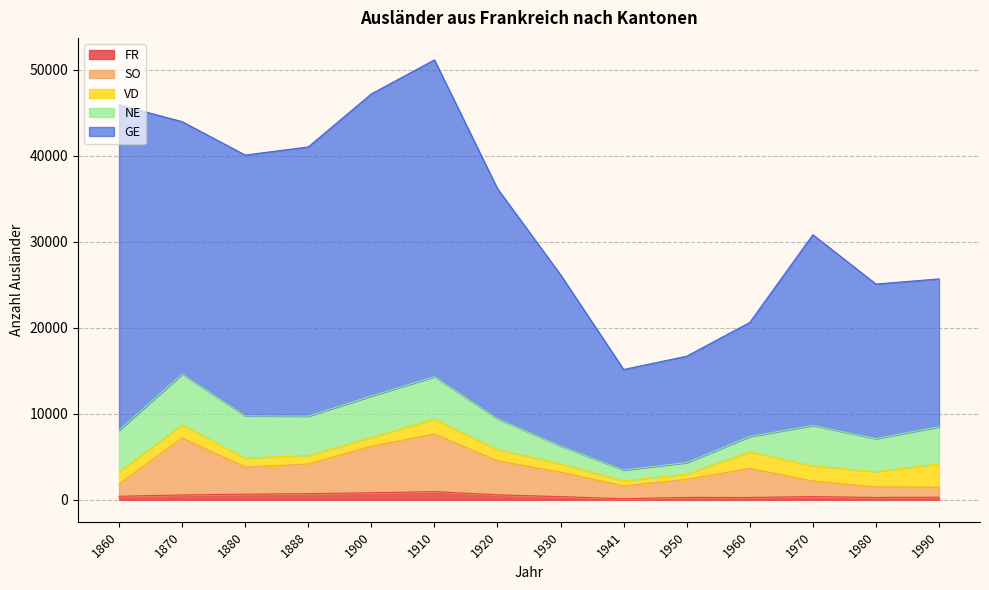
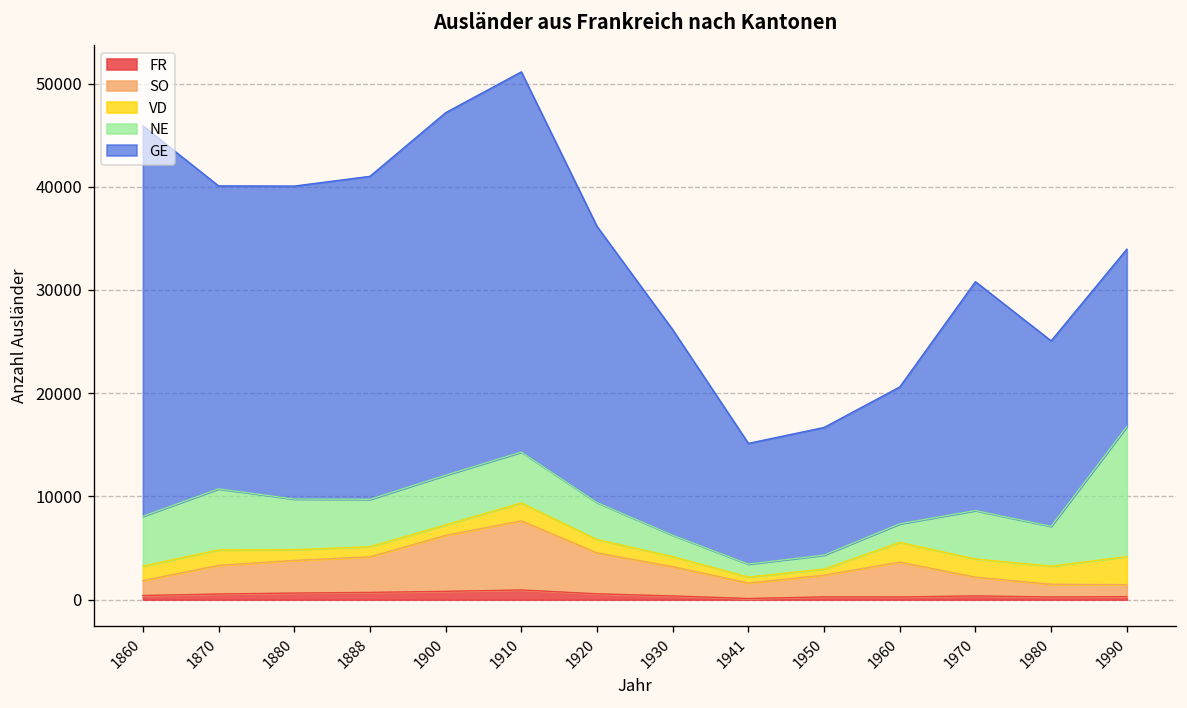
  {
    "FR": {
      "1860": 0,
      "1870": 1000,
      "1880": 1000,
      "1888": 1000,
      "1900": 1000,
      "1910": 1000,
      "1920": 1000,
      "1930": 0,
      "1941": 0,
      "1950": 0,
      "1960": 0,
      "1970": 0,
      "1980": 0,
      "1990": 0
    },
    "SO": {
      "1860": 1000,
-     "1870": 7000,
+     "1870": 3000,
      "1880": 3000,
      "1888": 3000,
      "1900": 5000,
      "1910": 7000,
      "1920": 4000,
      "1930": 3000,
      "1941": 2000,
      "1950": 2000,
      "1960": 3000,
      "1970": 2000,
      "1980": 1000,
      "1990": 1000
    },
    "VD": {
      "1860": 1000,
      "1870": 1000,
      "1880": 1000,
      "1888": 1000,
      "1900": 1000,
      "1910": 2000,
      "1920": 1000,
      "1930": 1000,
      "1941": 1000,
      "1950": 1000,
      "1960": 2000,
      "1970": 2000,
      "1980": 2000,
      "1990": 3000
    },
    "NE": {
      "1860": 5000,
      "1870": 6000,
      "1880": 5000,
      "1888": 5000,
      "1900": 5000,
      "1910": 5000,
      "1920": 4000,
      "1930": 2000,
      "1941": 1000,
      "1950": 1000,
      "1960": 2000,
      "1970": 5000,
      "1980": 4000,
-     "1990": 4000
+     "1990": 13000
    },
    "GE": {
      "1870": 29000,
      "1880": 30000,
      "1888": 31000,
      "1900": 35000,
      "1910": 37000,
      "1920": 27000,
      "1930": 20000,
      "1941": 12000,
      "1950": 12000,
      "1960": 13000,
      "1970": 22000,
      "1980": 18000,
      "1990": 17000
    }
  }
